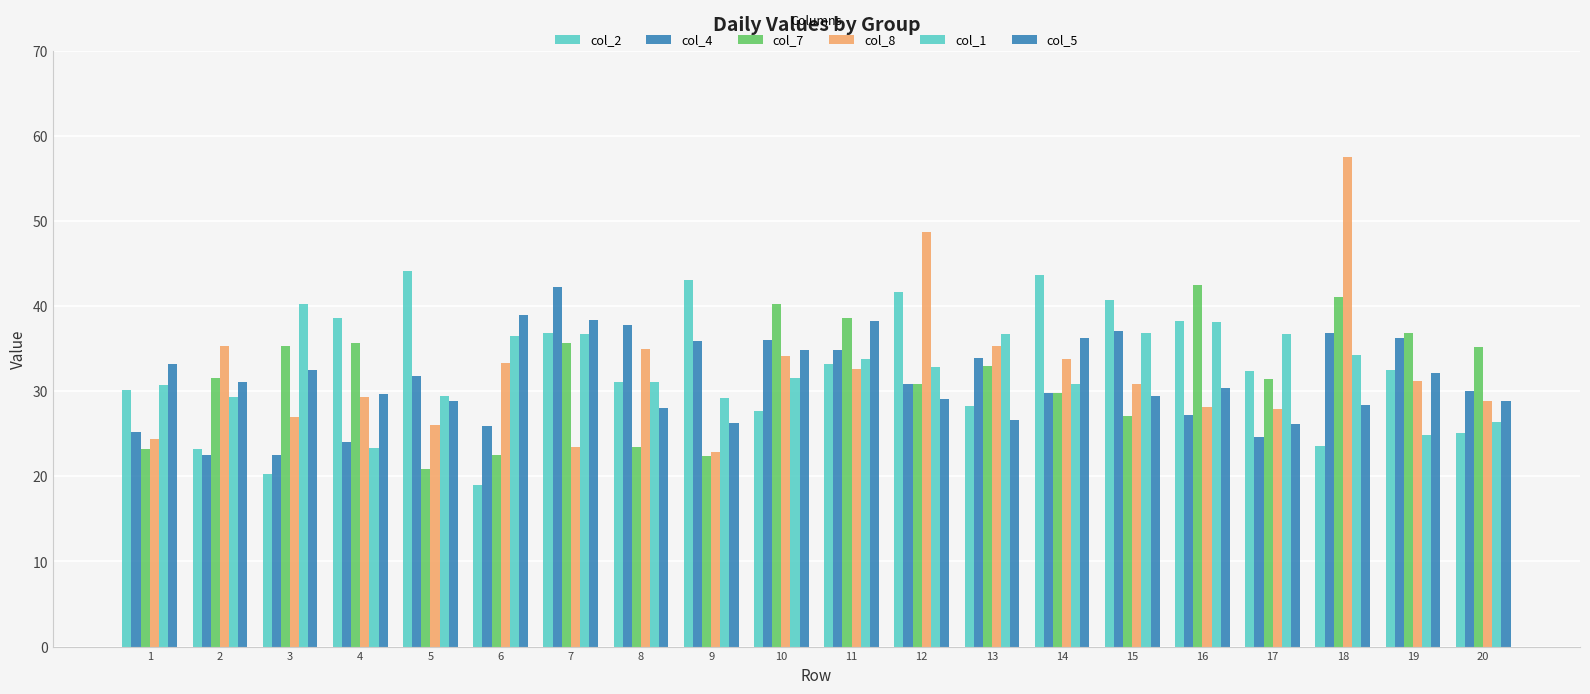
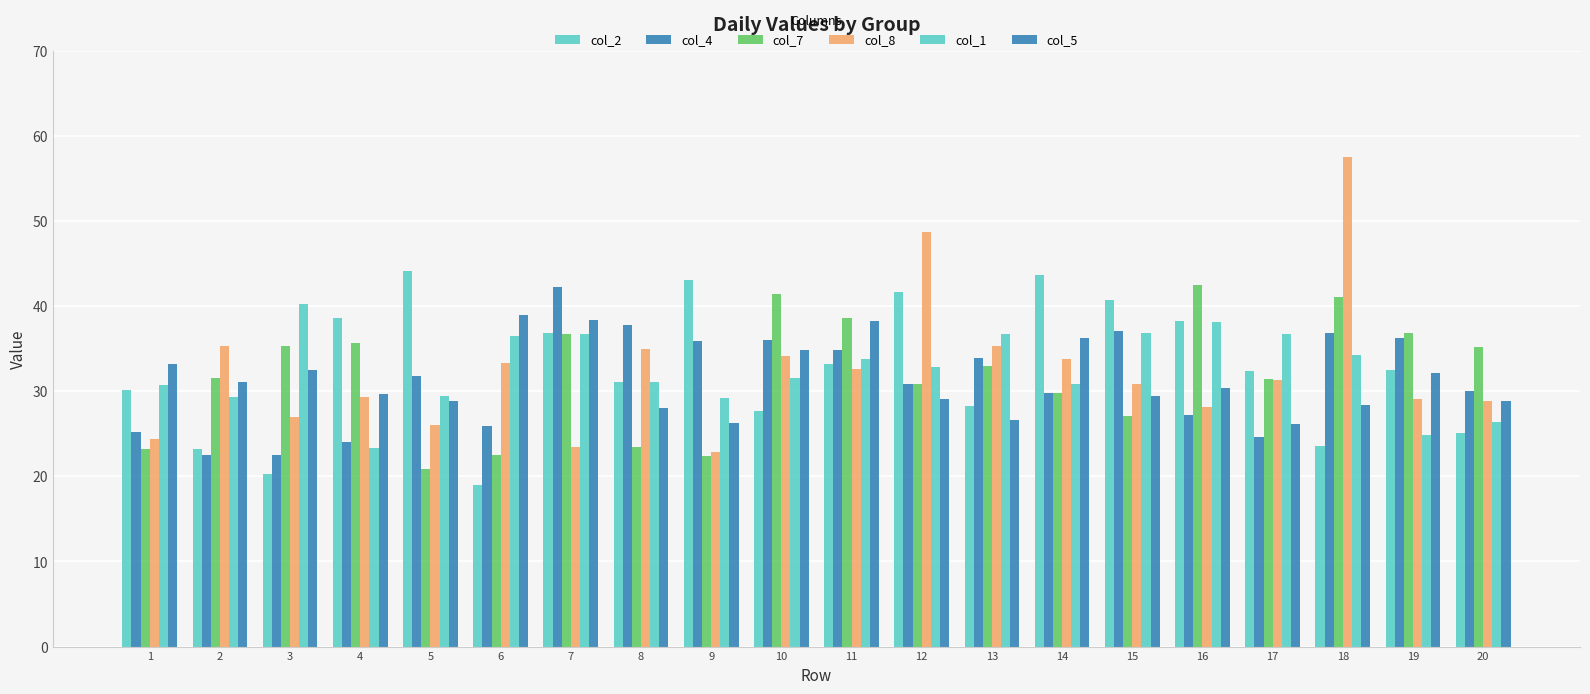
  {
    "col_7": {
      "1": 23,
      "2": 32,
      "3": 35,
      "4": 36,
      "5": 21,
      "6": 23,
-     "7": 36,
+     "7": 37,
      "8": 23,
      "9": 22,
-     "10": 40,
+     "10": 41,
      "11": 39,
      "12": 31,
      "13": 33,
      "14": 30,
      "15": 27,
      "16": 43,
      "17": 32,
      "18": 41,
      "19": 37,
      "20": 35
    },
    "col_8": {
      "1": 24,
      "2": 35,
      "3": 27,
      "4": 29,
      "5": 26,
      "6": 33,
      "7": 23,
      "8": 35,
      "9": 23,
      "10": 34,
      "11": 33,
      "12": 49,
      "13": 35,
      "14": 34,
      "15": 31,
      "16": 28,
-     "17": 28,
+     "17": 31,
      "18": 58,
-     "19": 31,
+     "19": 29,
      "20": 29
    }
  }
